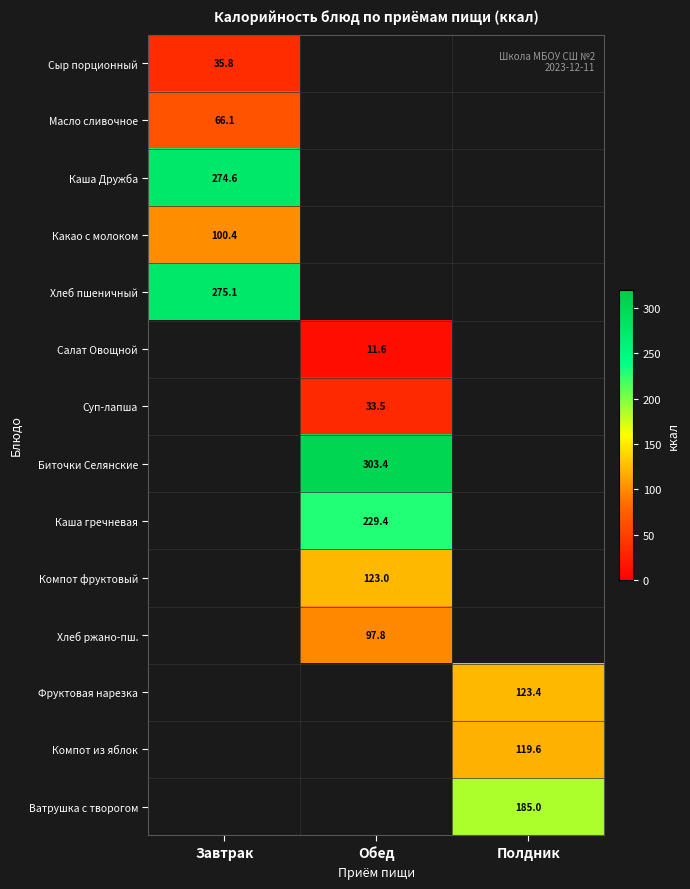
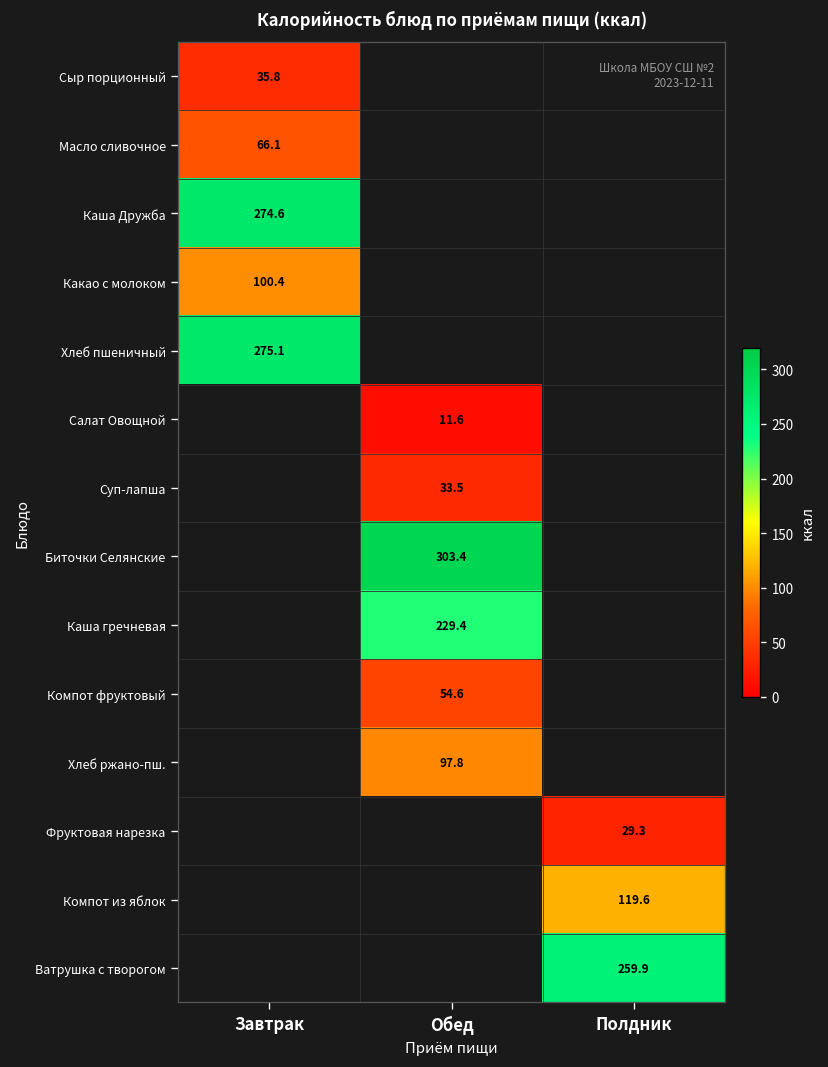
  {
    "Сыр порционный": {
      "Завтрак": 35.8
    },
    "Масло сливочное": {
      "Завтрак": 66.1
    },
    "Каша Дружба": {
      "Завтрак": 274.6
    },
    "Какао с молоком": {
      "Завтрак": 100.4
    },
    "Хлеб пшеничный": {
      "Завтрак": 275.1
    },
    "Салат Овощной": {
      "Обед": 11.6
    },
    "Суп-лапша": {
      "Обед": 33.5
    },
    "Биточки Селянские": {
      "Обед": 303.4
    },
    "Каша гречневая": {
      "Обед": 229.4
    },
    "Компот фруктовый": {
-     "Обед": 123.0
+     "Обед": 54.6
    },
    "Хлеб ржано-пш.": {
      "Обед": 97.8
    },
    "Фруктовая нарезка": {
-     "Полдник": 123.4
+     "Полдник": 29.3
    },
    "Компот из яблок": {
      "Полдник": 119.6
    },
    "Ватрушка с творогом": {
-     "Полдник": 185.0
+     "Полдник": 259.9
    }
  }
